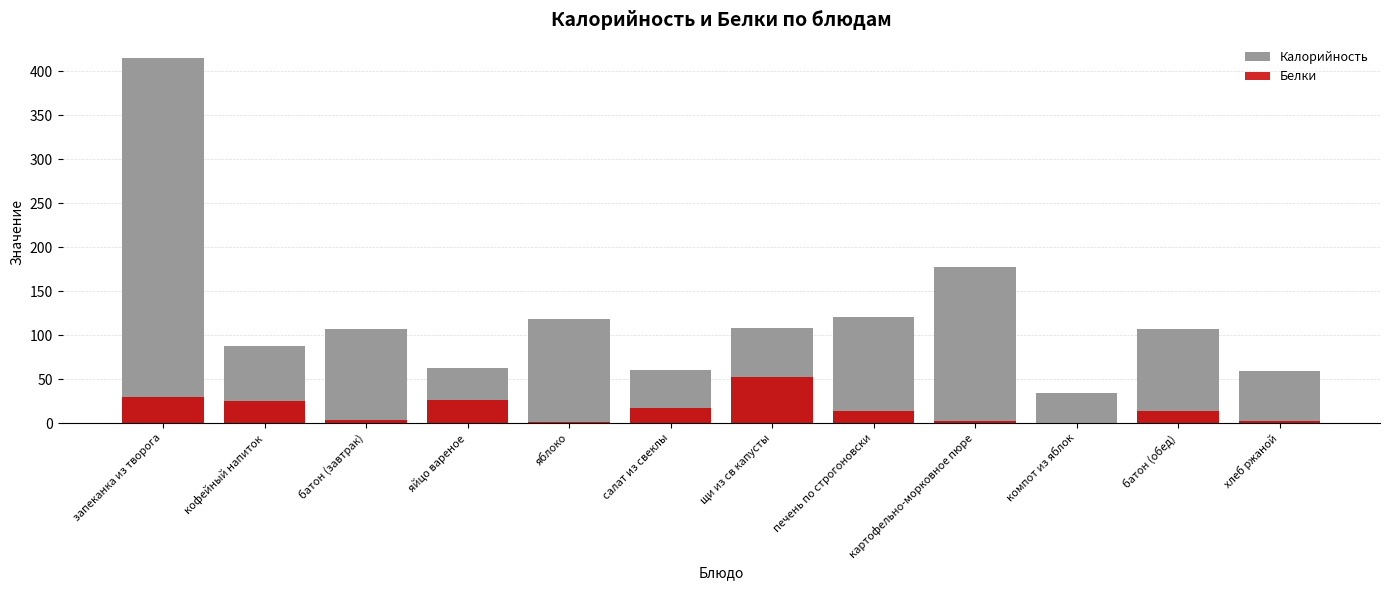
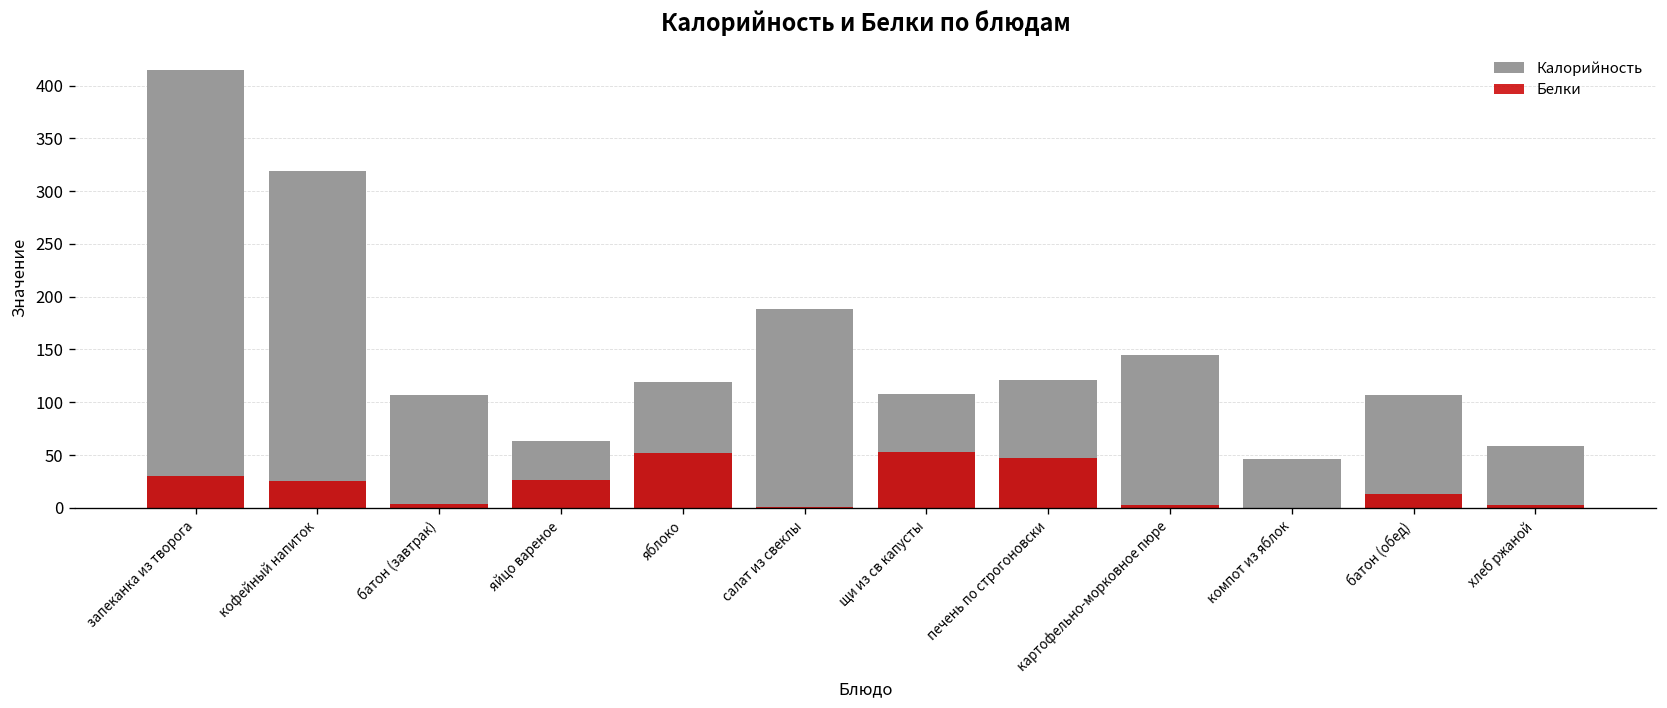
  {
    "Калорийность": {
      "запеканка из творога": 420,
-     "кофейный напиток": 90,
+     "кофейный напиток": 320,
      "батон (завтрак)": 110,
      "яйцо вареное": 60,
      "яблоко": 120,
-     "салат из свеклы": 60,
+     "салат из свеклы": 190,
      "щи из св капусты": 110,
      "печень по строгоновски": 120,
-     "картофельно-морковное пюре": 180,
-     "компот из яблок": 30,
+     "картофельно-морковное пюре": 150,
+     "компот из яблок": 50,
      "батон (обед)": 110,
      "хлеб ржаной": 60
    },
    "Белки": {
-     "яблоко": 0,
-     "салат из свеклы": 20,
-     "печень по строгоновски": 10,
+     "яблоко": 50,
+     "салат из свеклы": 0,
+     "печень по строгоновски": 50,
      "компот из яблок": 0
    }
  }
